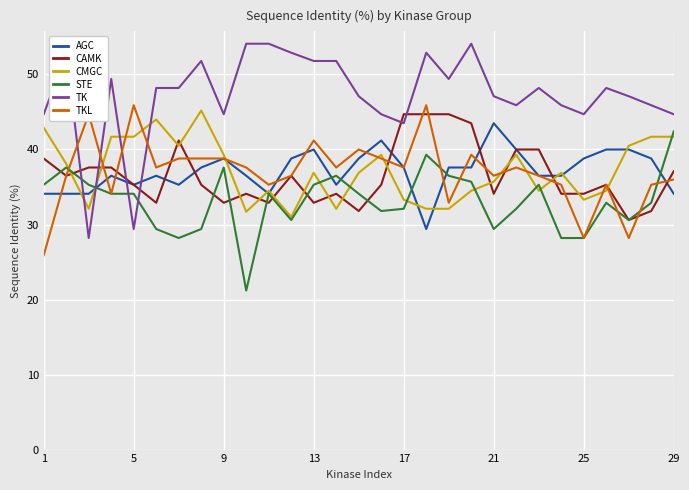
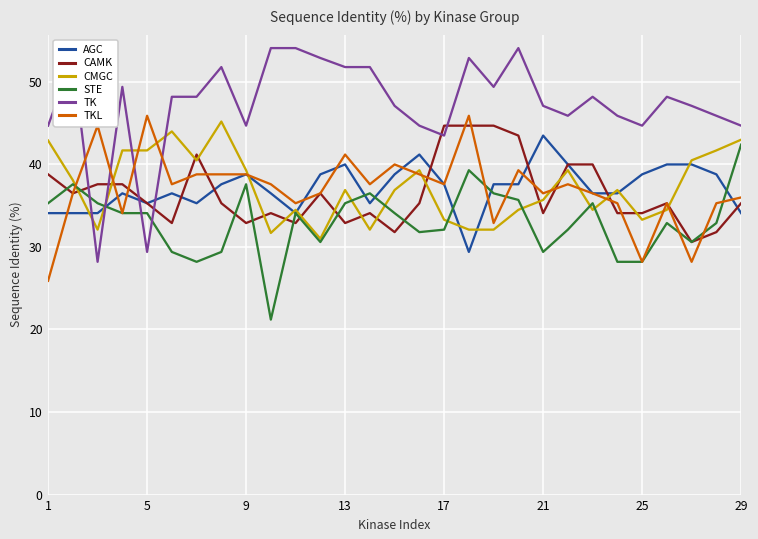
  {
    "AGC": {
      "29": 34
    },
    "CAMK": {
-     "29": 37
+     "29": 35
    },
    "CMGC": {
-     "29": 42
+     "29": 43
    },
    "STE": {
      "29": 42
    },
    "TK": {
      "29": 45
    },
    "TKL": {
      "29": 36
    }
  }
